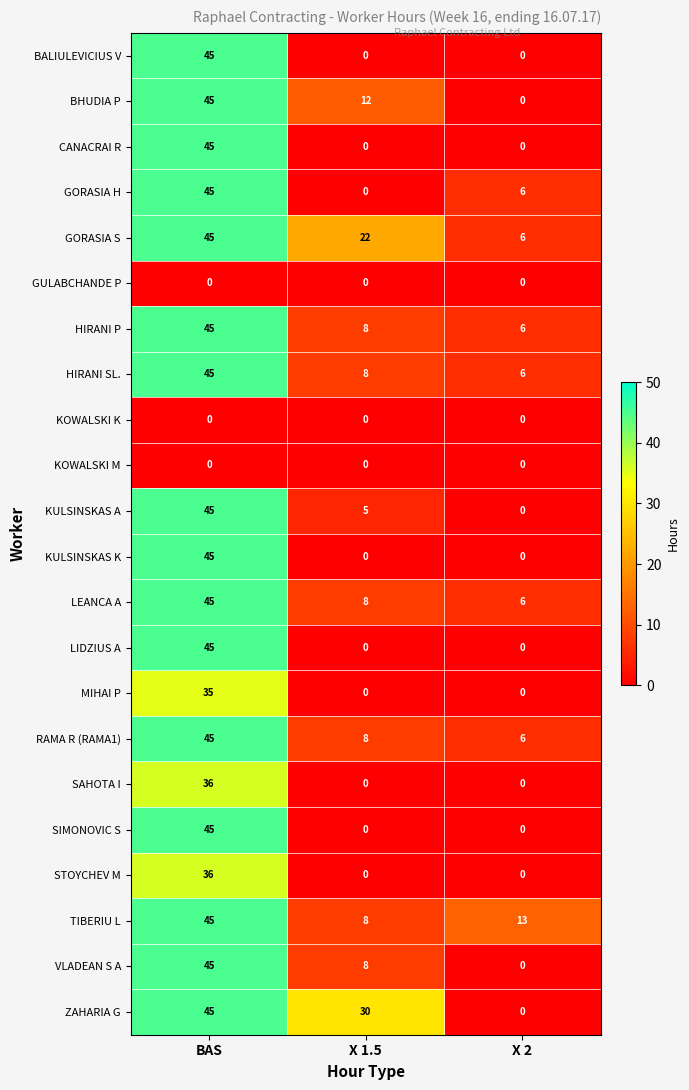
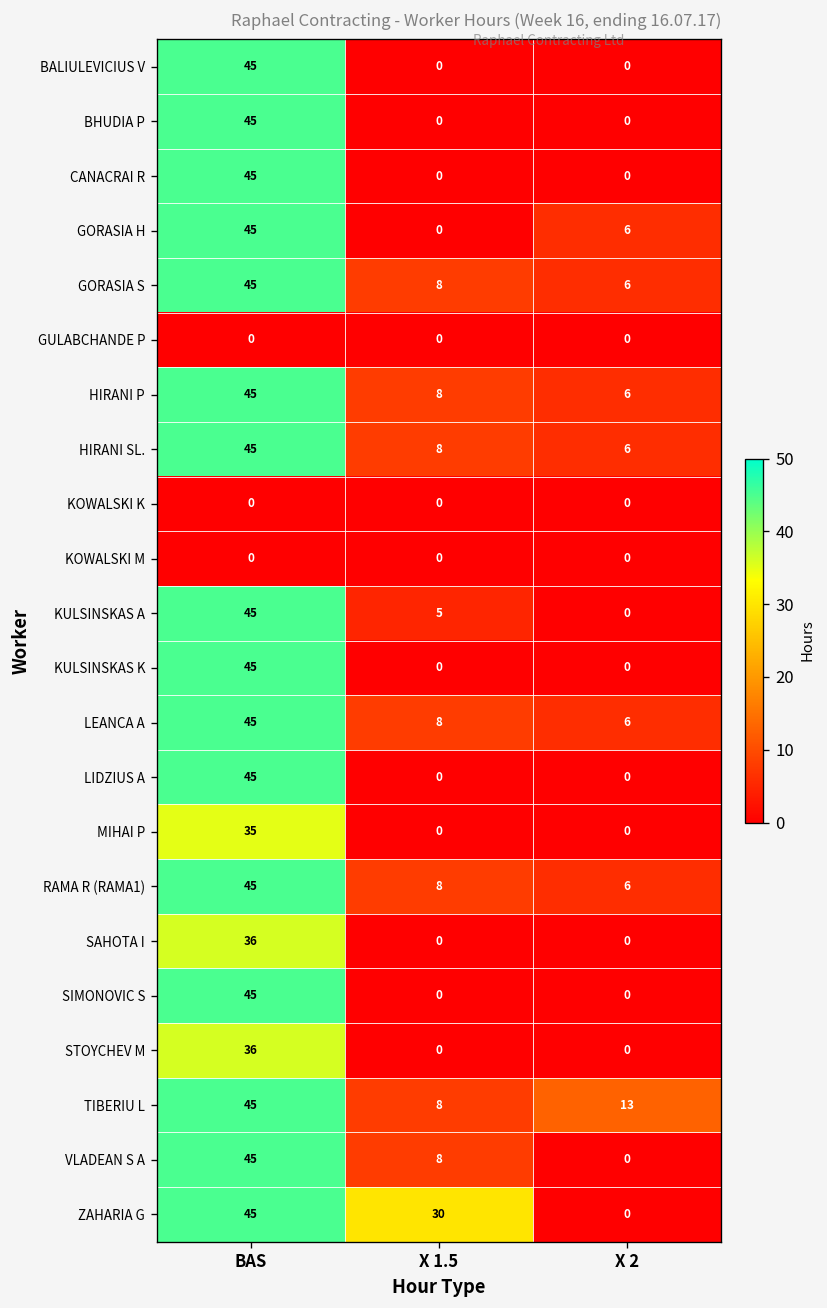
  {
    "BALIULEVICIUS V": {
      "BAS": 45,
      "X 1.5": 0,
      "X 2": 0
    },
    "BHUDIA P": {
      "BAS": 45,
-     "X 1.5": 12,
+     "X 1.5": 0,
      "X 2": 0
    },
    "CANACRAI R": {
      "BAS": 45,
      "X 1.5": 0,
      "X 2": 0
    },
    "GORASIA H": {
      "BAS": 45,
      "X 1.5": 0,
      "X 2": 6
    },
    "GORASIA S": {
      "BAS": 45,
-     "X 1.5": 22,
+     "X 1.5": 8,
      "X 2": 6
    },
    "GULABCHANDE P": {
      "BAS": 0,
      "X 1.5": 0,
      "X 2": 0
    },
    "HIRANI P": {
      "BAS": 45,
      "X 1.5": 8,
      "X 2": 6
    },
    "HIRANI SL.": {
      "BAS": 45,
      "X 1.5": 8,
      "X 2": 6
    },
    "KOWALSKI K": {
      "BAS": 0,
      "X 1.5": 0,
      "X 2": 0
    },
    "KOWALSKI M": {
      "BAS": 0,
      "X 1.5": 0,
      "X 2": 0
    },
    "KULSINSKAS A": {
      "BAS": 45,
      "X 1.5": 5,
      "X 2": 0
    },
    "KULSINSKAS K": {
      "BAS": 45,
      "X 1.5": 0,
      "X 2": 0
    },
    "LEANCA A": {
      "BAS": 45,
      "X 1.5": 8,
      "X 2": 6
    },
    "LIDZIUS A": {
      "BAS": 45,
      "X 1.5": 0,
      "X 2": 0
    },
    "MIHAI P": {
      "BAS": 35,
      "X 1.5": 0,
      "X 2": 0
    },
    "RAMA R (RAMA1)": {
      "BAS": 45,
      "X 1.5": 8,
      "X 2": 6
    },
    "SAHOTA I": {
      "BAS": 36,
      "X 1.5": 0,
      "X 2": 0
    },
    "SIMONOVIC S": {
      "BAS": 45,
      "X 1.5": 0,
      "X 2": 0
    },
    "STOYCHEV M": {
      "BAS": 36,
      "X 1.5": 0,
      "X 2": 0
    },
    "TIBERIU L": {
      "BAS": 45,
      "X 1.5": 8,
      "X 2": 13
    },
    "VLADEAN S A": {
      "BAS": 45,
      "X 1.5": 8,
      "X 2": 0
    },
    "ZAHARIA G": {
      "BAS": 45,
      "X 1.5": 30,
      "X 2": 0
    }
  }
